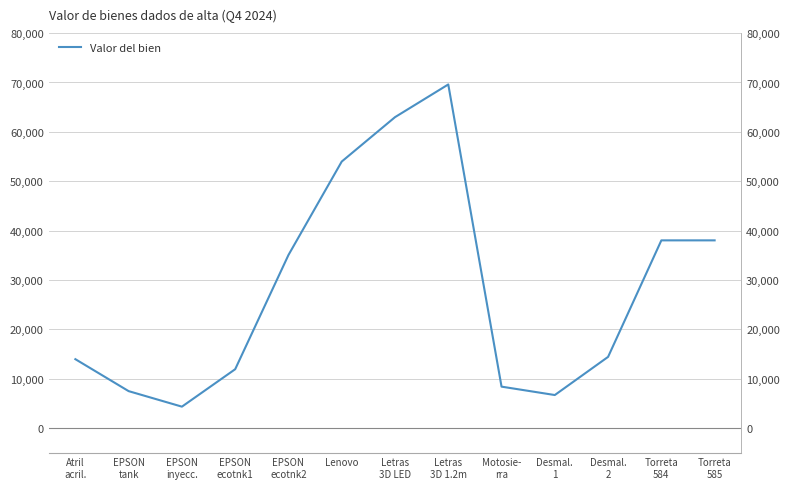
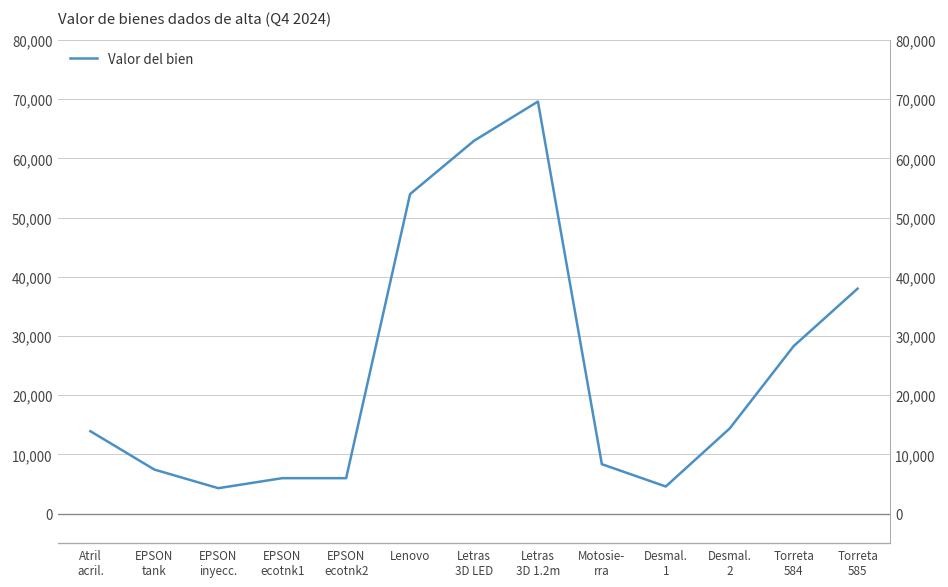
  {
    "Atril acril.": "14,000",
    "EPSON tank": "7,000",
    "EPSON inyecc.": "4,000",
-   "EPSON ecotnk1": "12,000",
-   "EPSON ecotnk2": "35,000",
+   "EPSON ecotnk1": "6,000",
+   "EPSON ecotnk2": "6,000",
    "Lenovo": "54,000",
    "Letras 3D LED": "63,000",
    "Letras 3D 1.2m": "70,000",
    "Motosie- rra": "8,000",
-   "Desmal. 1": "7,000",
+   "Desmal. 1": "5,000",
    "Desmal. 2": "14,000",
-   "Torreta 584": "38,000",
+   "Torreta 584": "28,000",
    "Torreta 585": "38,000"
  }
